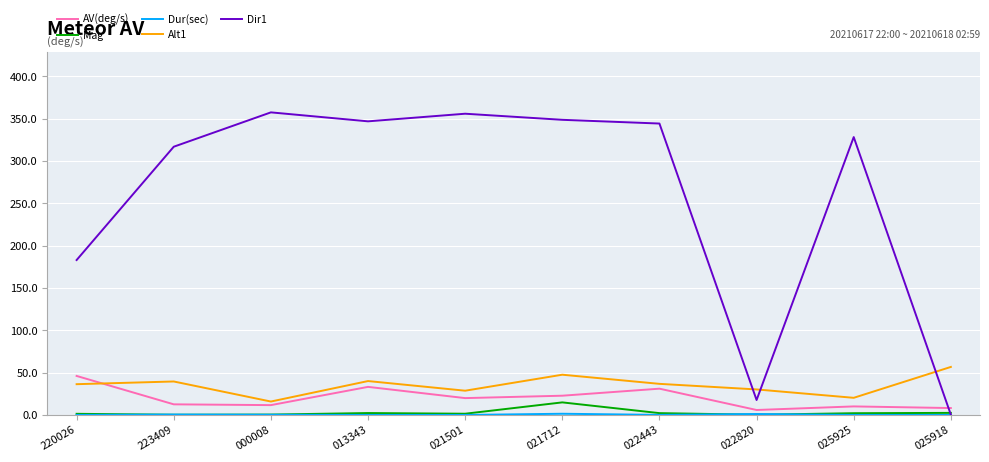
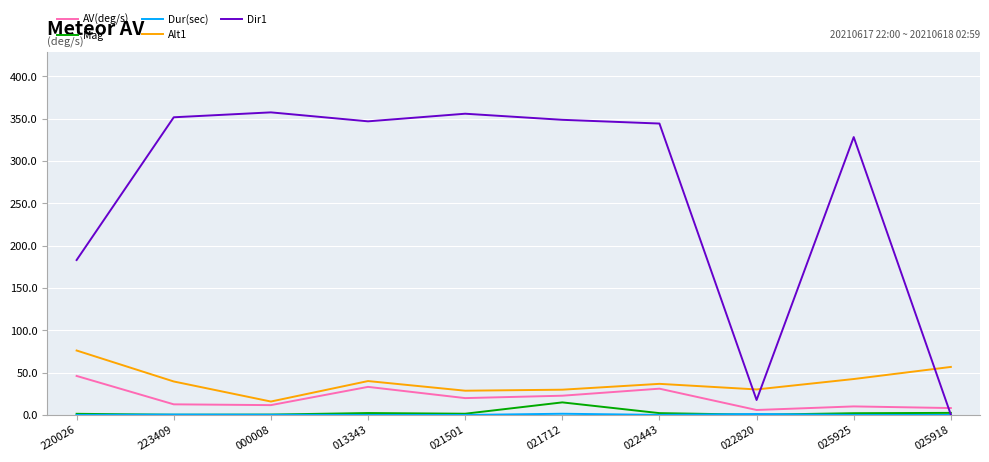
  {
    "AV(deg/s)": {
      "220026": 50,
      "223409": 10,
      "000008": 10,
      "013343": 30,
      "021501": 20,
      "021712": 20,
      "022443": 30,
      "022820": 10,
      "025925": 10,
      "025918": 10
    },
    "Mag": {
      "021712": 10
    },
    "Dur(sec)": {
      "021712": 0
    },
    "Alt1": {
-     "220026": 40,
+     "220026": 80,
      "223409": 40,
      "000008": 20,
      "013343": 40,
      "021501": 30,
-     "021712": 50,
+     "021712": 30,
      "022443": 40,
      "022820": 30,
-     "025925": 20,
+     "025925": 40,
      "025918": 60
    },
    "Dir1": {
      "220026": 180,
-     "223409": 320,
+     "223409": 350,
      "000008": 360,
      "013343": 350,
      "021501": 360,
      "021712": 350,
      "022443": 340,
      "022820": 20,
      "025925": 330
    }
  }
